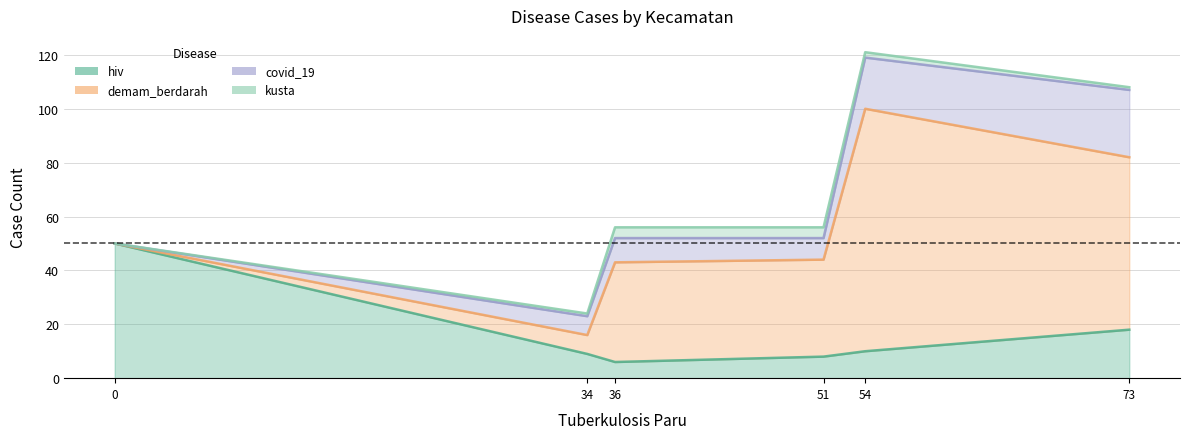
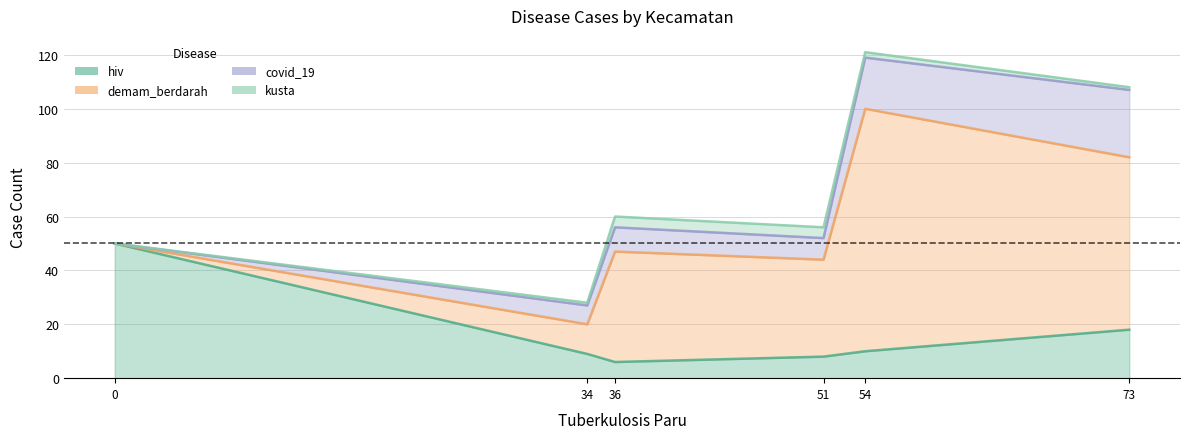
  {
    "demam_berdarah": {
-     "34": 7,
-     "36": 37,
+     "34": 11,
+     "36": 41,
      "51": 36,
      "54": 90,
      "73": 64
    }
  }
